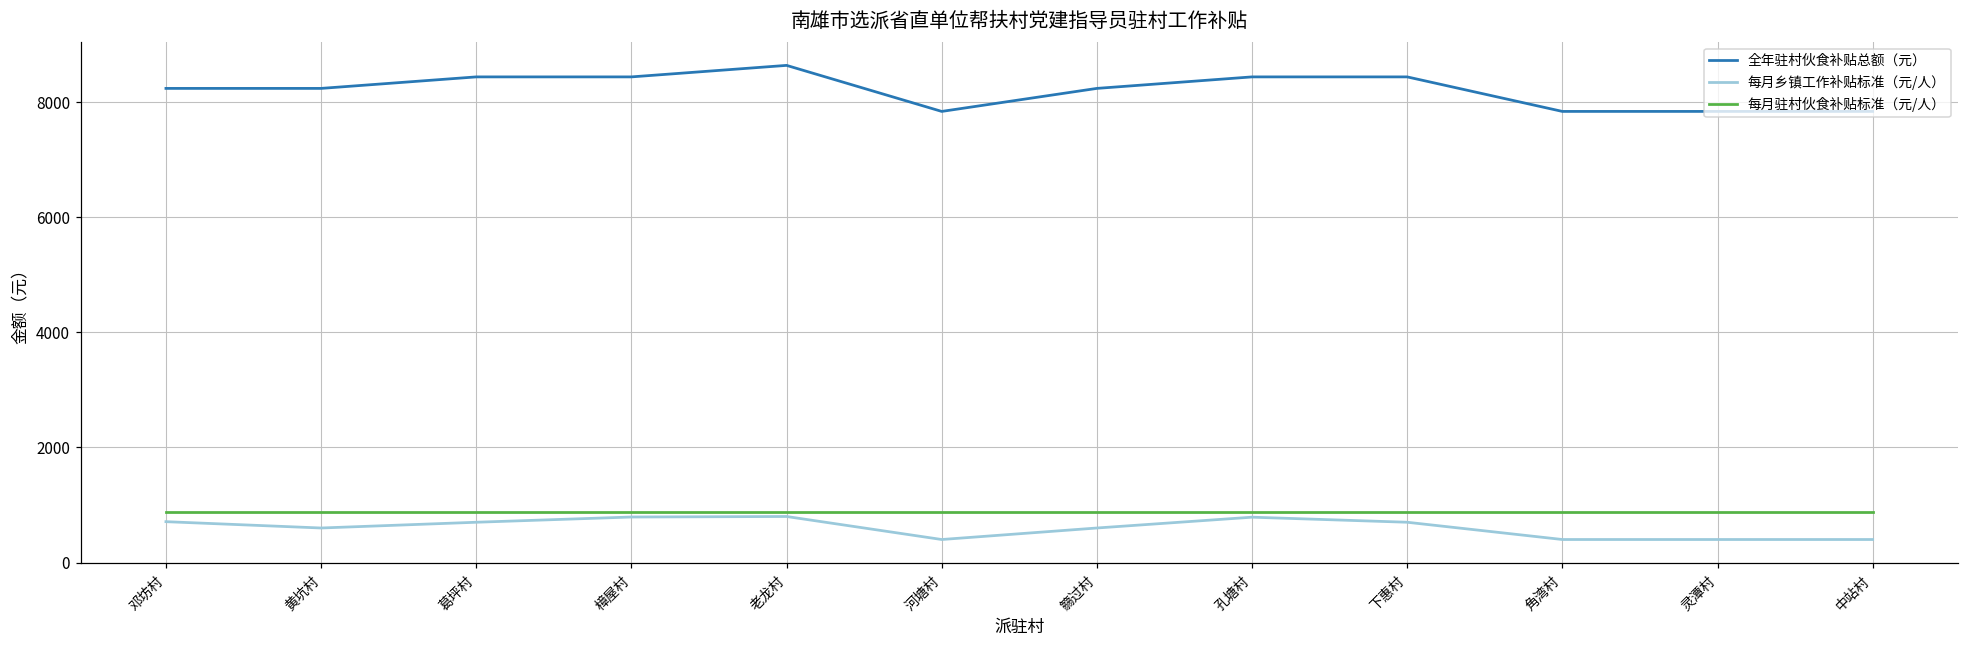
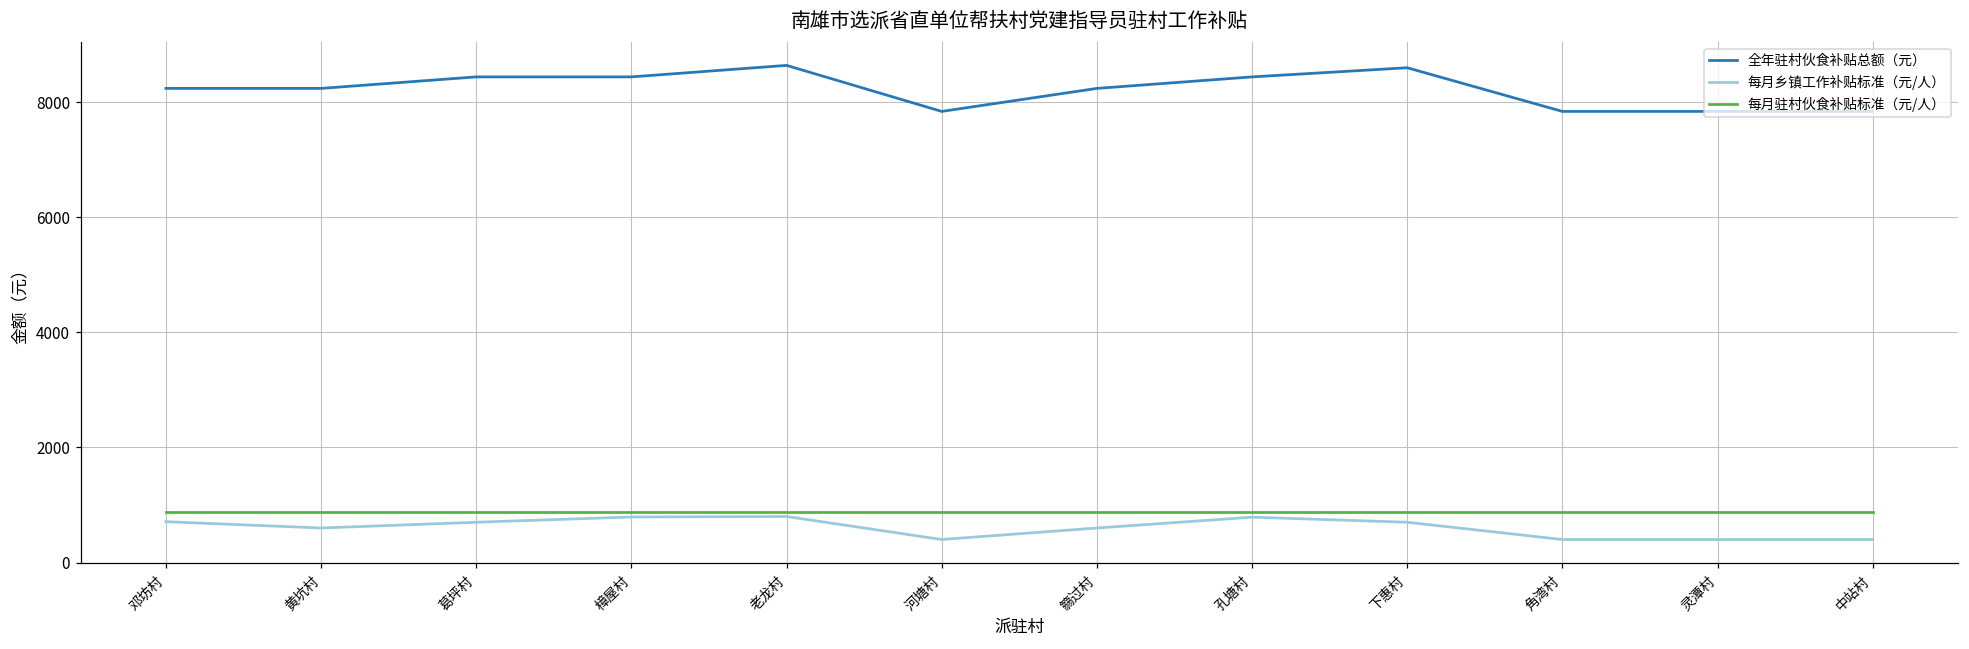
  {
    "全年驻村伙食补贴总额（元）": {
      "邓坊村": 8200,
      "黄坑村": 8200,
      "葛坪村": 8400,
      "樟屋村": 8400,
      "老龙村": 8600,
      "河塘村": 7800,
      "篛过村": 8200,
      "孔塘村": 8400,
-     "下惠村": 8400,
+     "下惠村": 8600,
      "角湾村": 7800
    },
    "每月乡镇工作补贴标准（元/人）": {
      "邓坊村": 700,
      "黄坑村": 600,
      "葛坪村": 700,
      "樟屋村": 800,
      "老龙村": 800,
      "河塘村": 400,
      "篛过村": 600,
      "孔塘村": 800,
      "下惠村": 700,
      "角湾村": 400,
      "灵潭村": 400,
      "中站村": 400
    },
    "每月驻村伙食补贴标准（元/人）": {
      "邓坊村": 900,
      "黄坑村": 900,
      "葛坪村": 900,
      "樟屋村": 900,
      "老龙村": 900,
      "河塘村": 900,
      "篛过村": 900,
      "孔塘村": 900,
      "下惠村": 900,
      "角湾村": 900,
      "灵潭村": 900,
      "中站村": 900
    }
  }
